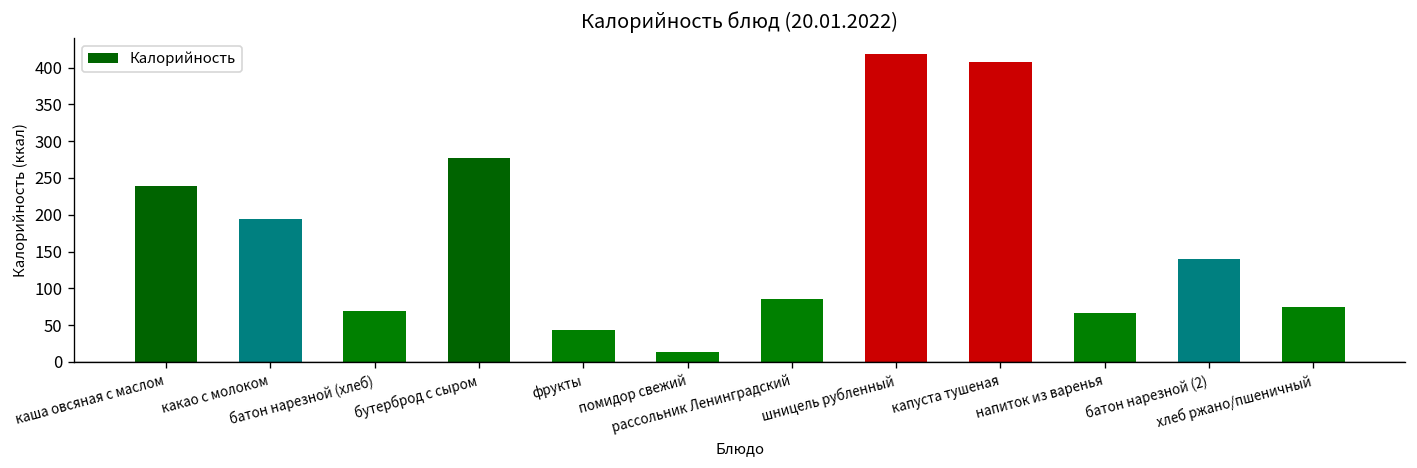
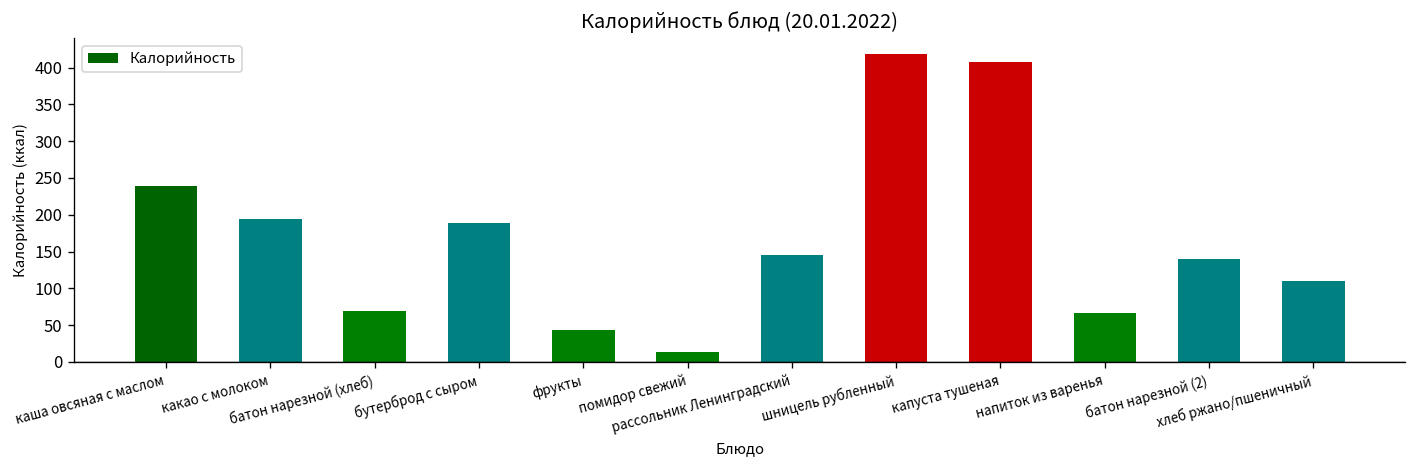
  {
    "каша овсяная с маслом": 240,
    "какао с молоком": 190,
    "батон нарезной (хлеб)": 70,
-   "бутерброд с сыром": 280,
+   "бутерброд с сыром": 190,
    "фрукты": 40,
    "помидор свежий": 10,
-   "рассольник Ленинградский": 90,
+   "рассольник Ленинградский": 140,
    "шницель рубленный": 420,
    "капуста тушеная": 410,
    "напиток из варенья": 70,
    "батон нарезной (2)": 140,
-   "хлеб ржано/пшеничный": 70
+   "хлеб ржано/пшеничный": 110
  }
